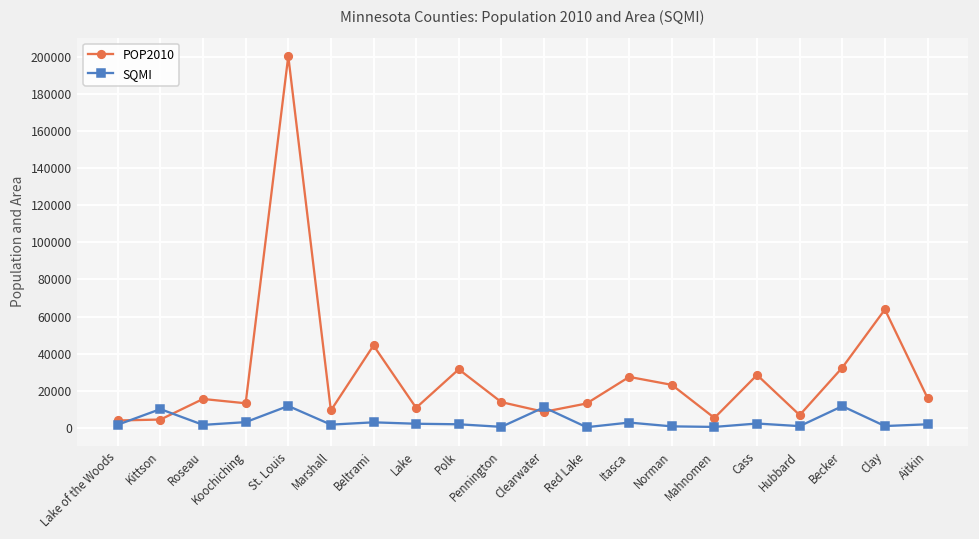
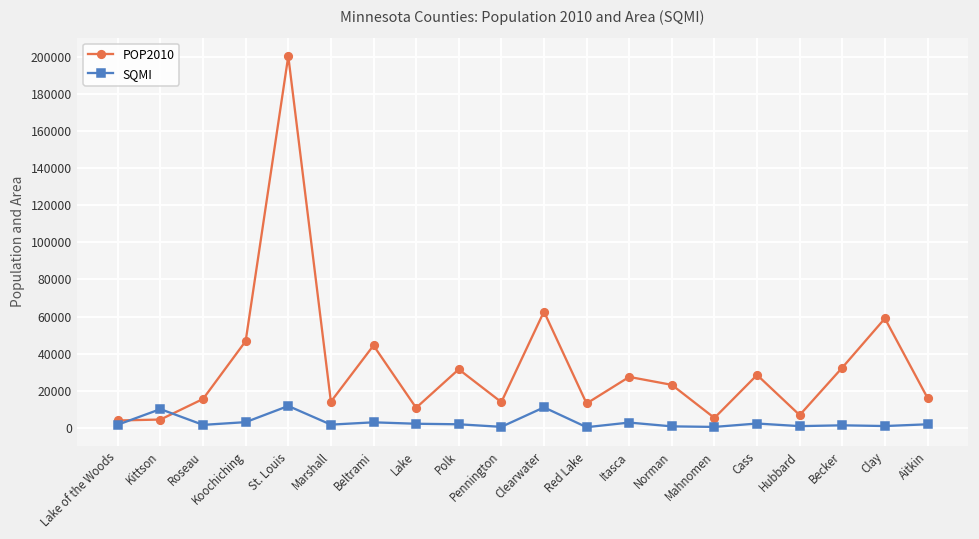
  {
    "POP2010": {
      "Lake of the Woods": 4000,
      "Kittson": 5000,
      "Roseau": 16000,
-     "Koochiching": 13000,
+     "Koochiching": 47000,
      "St. Louis": 200000,
-     "Marshall": 9000,
+     "Marshall": 14000,
      "Beltrami": 44000,
      "Lake": 11000,
      "Polk": 32000,
      "Pennington": 14000,
-     "Clearwater": 9000,
+     "Clearwater": 63000,
      "Red Lake": 13000,
      "Itasca": 28000,
      "Norman": 23000,
      "Mahnomen": 5000,
      "Cass": 29000,
      "Hubbard": 7000,
      "Becker": 33000,
-     "Clay": 64000,
+     "Clay": 59000,
      "Aitkin": 16000
    },
    "SQMI": {
      "Lake of the Woods": 2000,
      "Kittson": 10000,
      "Roseau": 2000,
      "Koochiching": 3000,
      "St. Louis": 12000,
      "Marshall": 2000,
      "Beltrami": 3000,
      "Lake": 2000,
      "Polk": 2000,
      "Pennington": 1000,
      "Clearwater": 11000,
      "Red Lake": 0,
      "Itasca": 3000,
      "Norman": 1000,
      "Mahnomen": 1000,
      "Cass": 2000,
      "Hubbard": 1000,
-     "Becker": 12000,
+     "Becker": 1000,
      "Clay": 1000,
      "Aitkin": 2000
    }
  }
